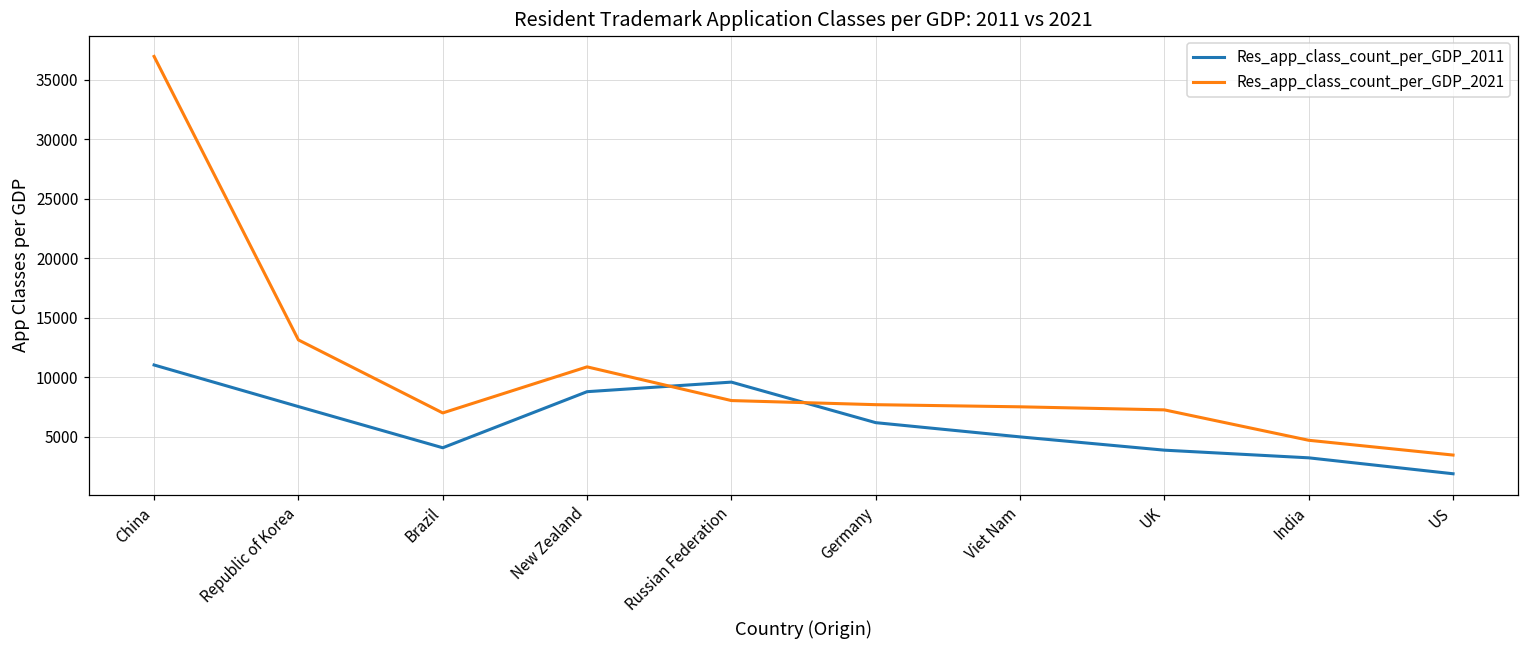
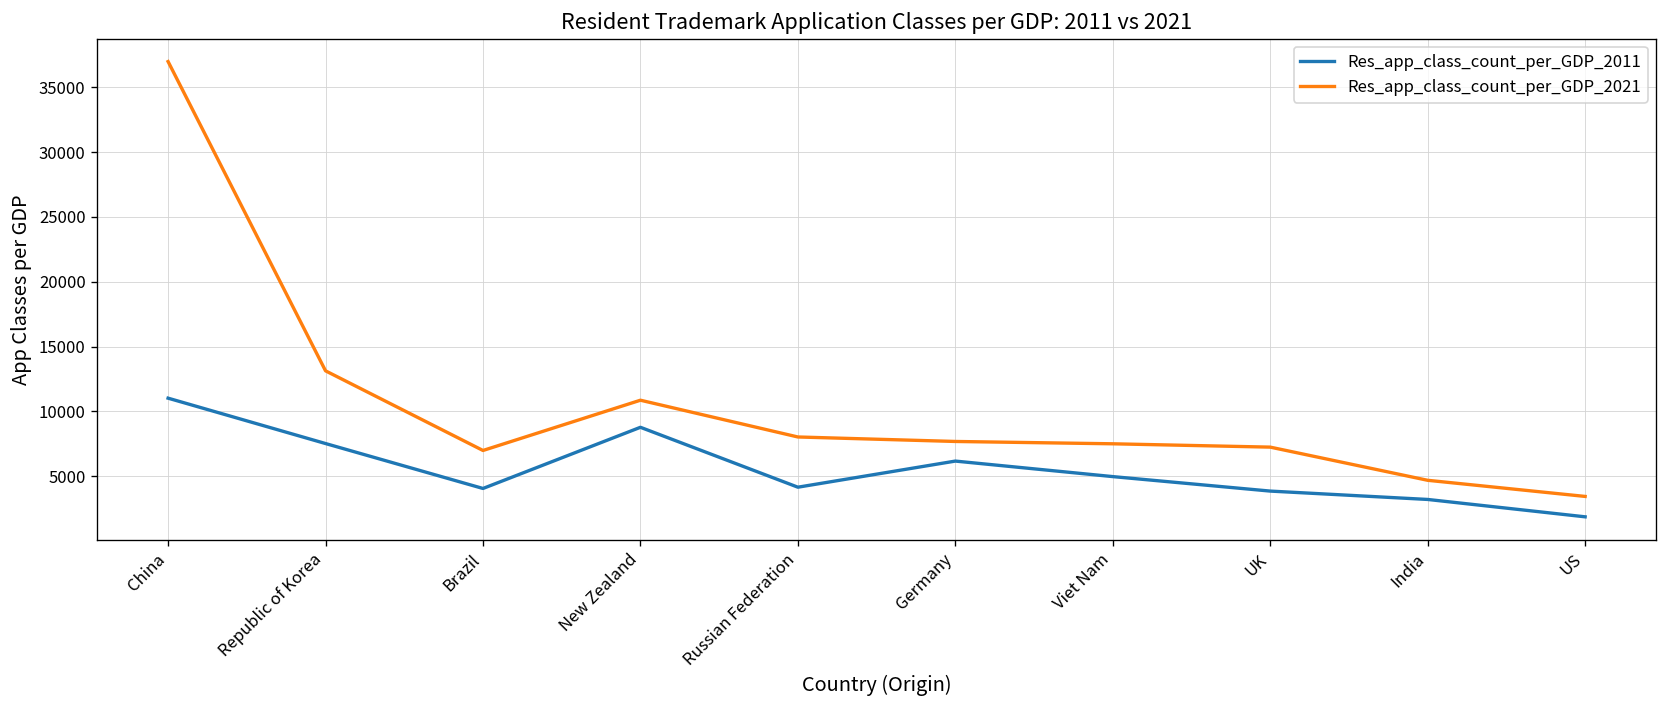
  {
    "Res_app_class_count_per_GDP_2011": {
      "China": 11000,
      "Republic of Korea": 7500,
      "Brazil": 4100,
      "New Zealand": 8800,
-     "Russian Federation": 9600,
+     "Russian Federation": 4200,
      "Germany": 6200,
      "Viet Nam": 5000,
      "UK": 3900,
      "India": 3200,
      "US": 1900
    },
    "Res_app_class_count_per_GDP_2021": {
      "China": 37000,
      "Republic of Korea": 13100,
      "Brazil": 7000,
      "New Zealand": 10900,
      "Russian Federation": 8000,
      "Germany": 7700,
      "Viet Nam": 7500,
      "UK": 7200,
      "India": 4700,
      "US": 3400
    }
  }
